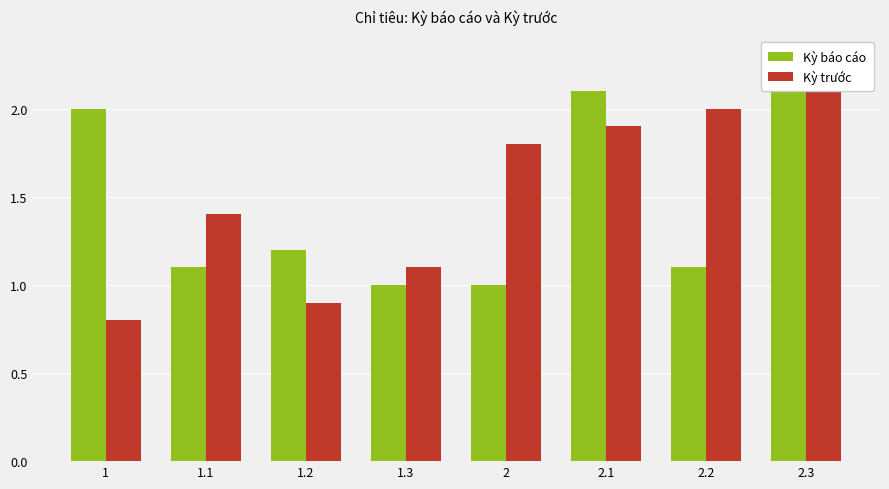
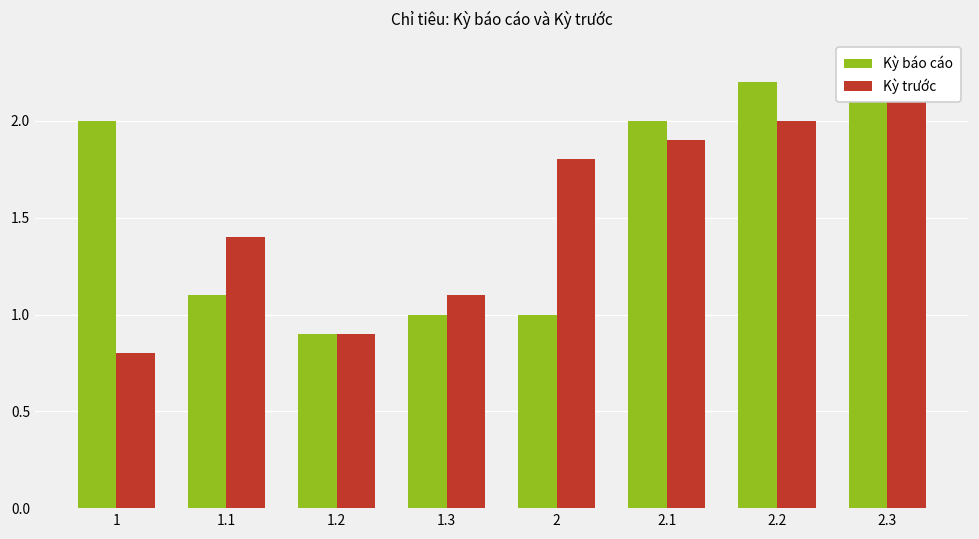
  {
    "Kỳ báo cáo": {
      "1": 2.0,
      "1.1": 1.1,
-     "1.2": 1.2,
+     "1.2": 0.9,
      "1.3": 1.0,
      "2": 1.0,
-     "2.1": 2.1,
-     "2.2": 1.1
+     "2.1": 2.0,
+     "2.2": 2.2
    },
    "Kỳ trước": {
      "1": 0.8,
      "1.1": 1.4,
      "1.2": 0.9,
      "1.3": 1.1,
      "2": 1.8,
      "2.1": 1.9,
      "2.2": 2.0
    }
  }
